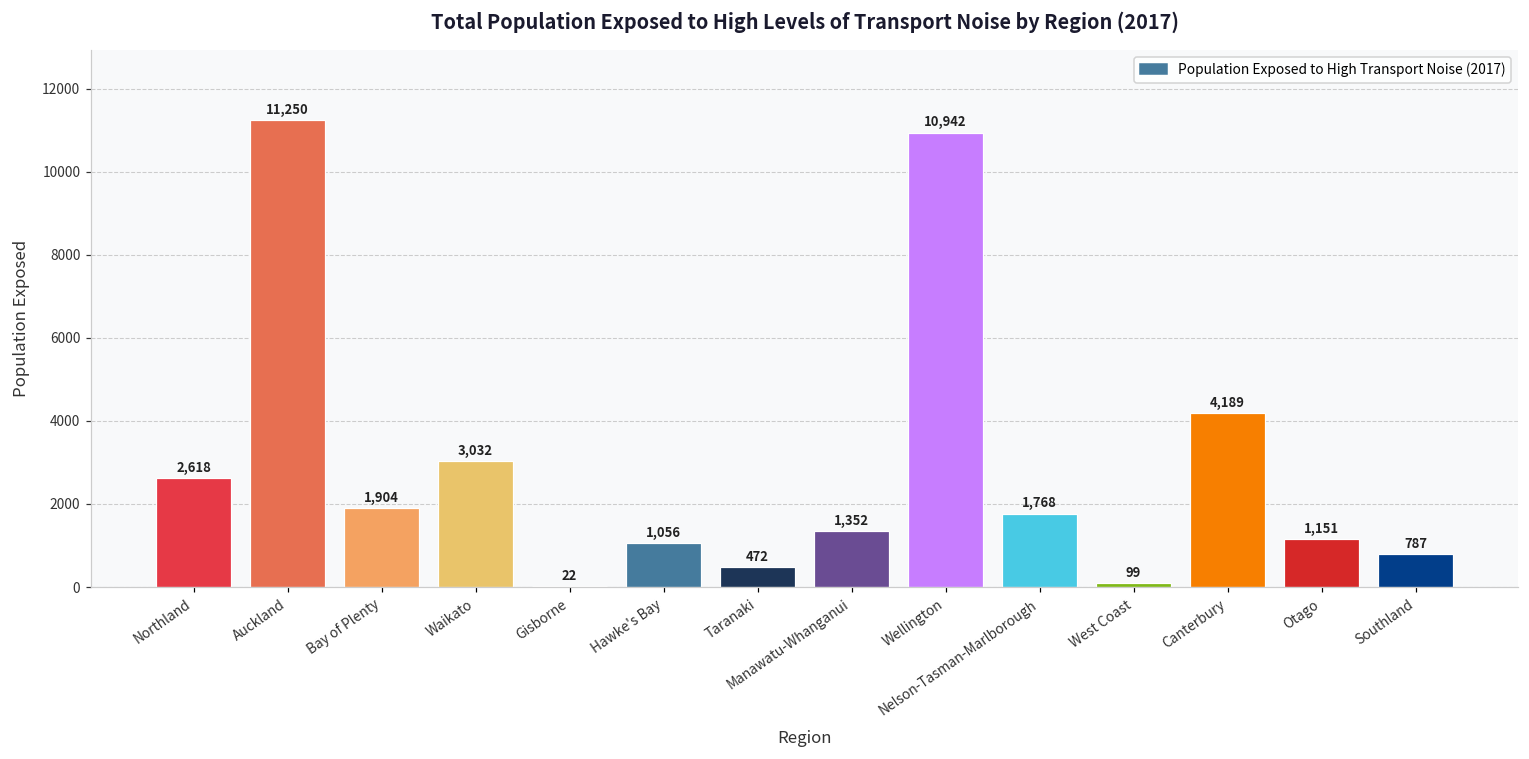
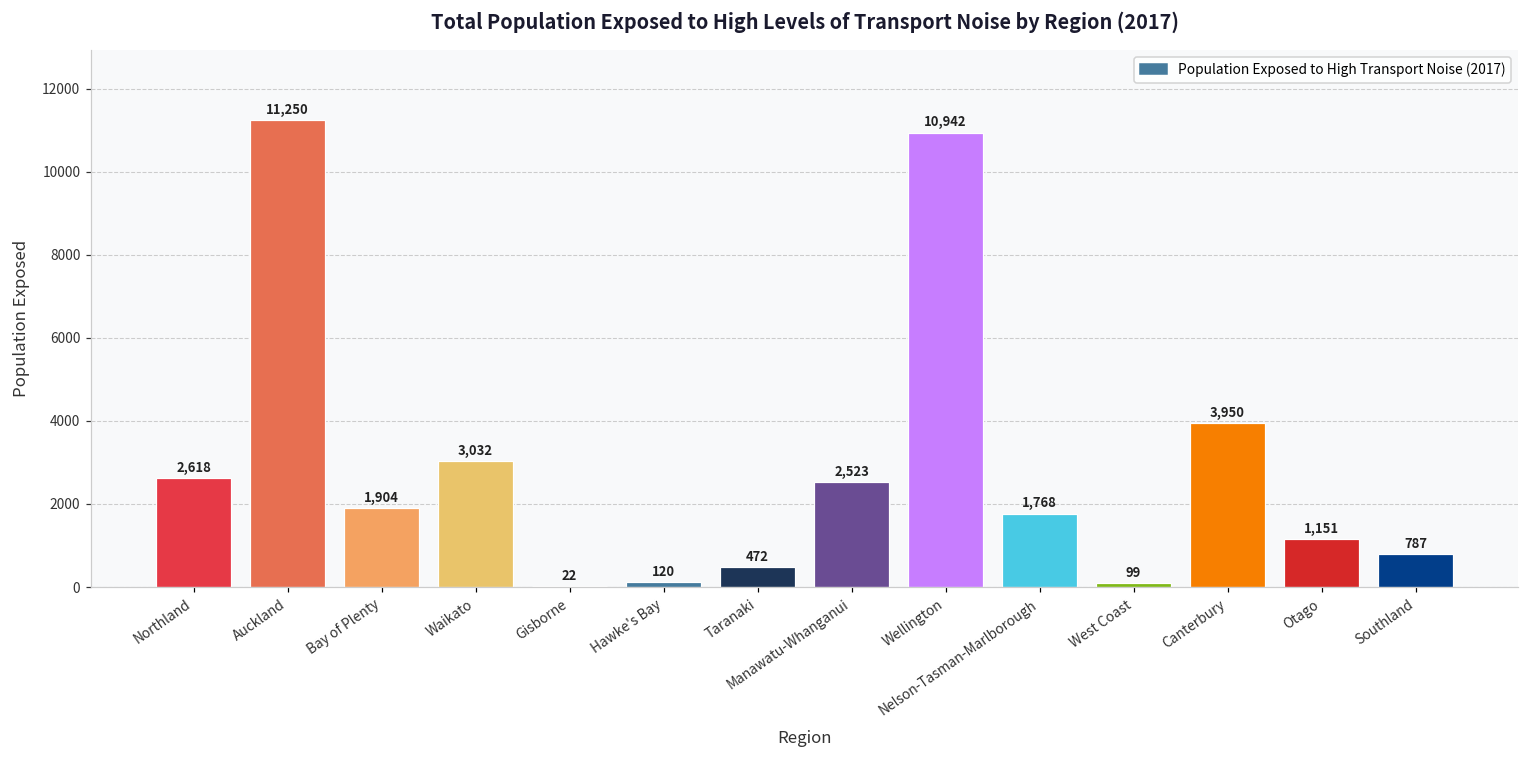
  {
    "Northland": "2,618",
    "Auckland": "11,250",
    "Bay of Plenty": "1,904",
    "Waikato": "3,032",
    "Gisborne": "22",
-   "Hawke's Bay": "1,056",
+   "Hawke's Bay": "120",
    "Taranaki": "472",
-   "Manawatu-Whanganui": "1,352",
+   "Manawatu-Whanganui": "2,523",
    "Wellington": "10,942",
    "Nelson-Tasman-Marlborough": "1,768",
    "West Coast": "99",
-   "Canterbury": "4,189",
+   "Canterbury": "3,950",
    "Otago": "1,151",
    "Southland": "787"
  }
